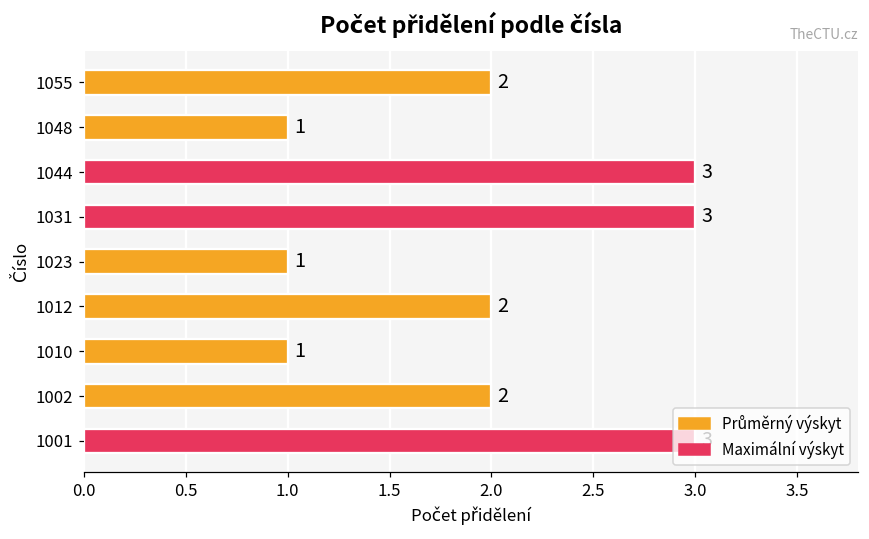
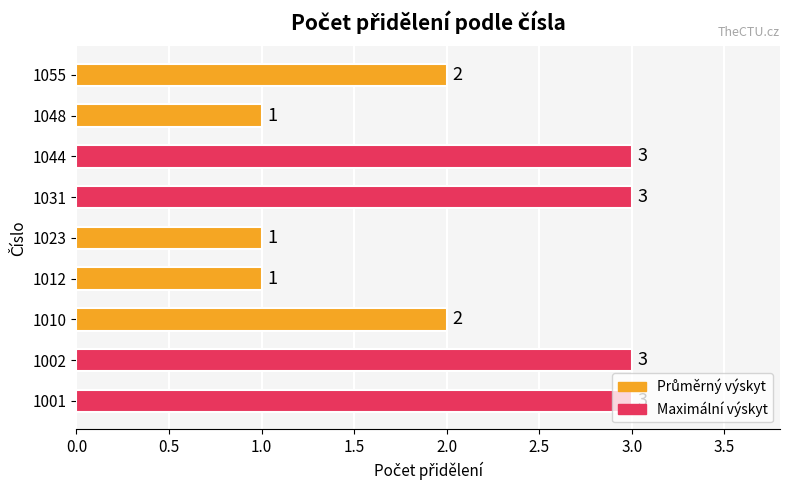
  {
    "1055": 2,
    "1048": 1,
    "1044": 3,
    "1031": 3,
    "1023": 1,
-   "1012": 2,
-   "1010": 1,
-   "1002": 2
+   "1012": 1,
+   "1010": 2,
+   "1002": 3
  }
